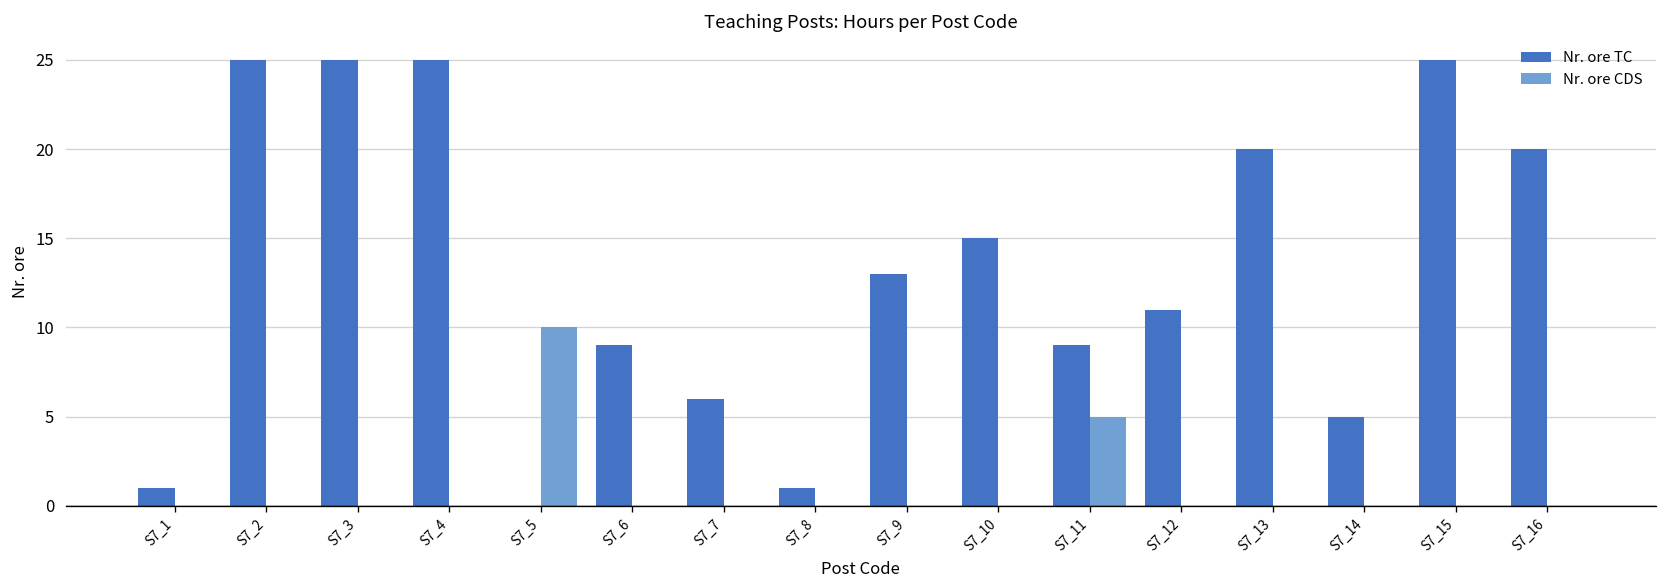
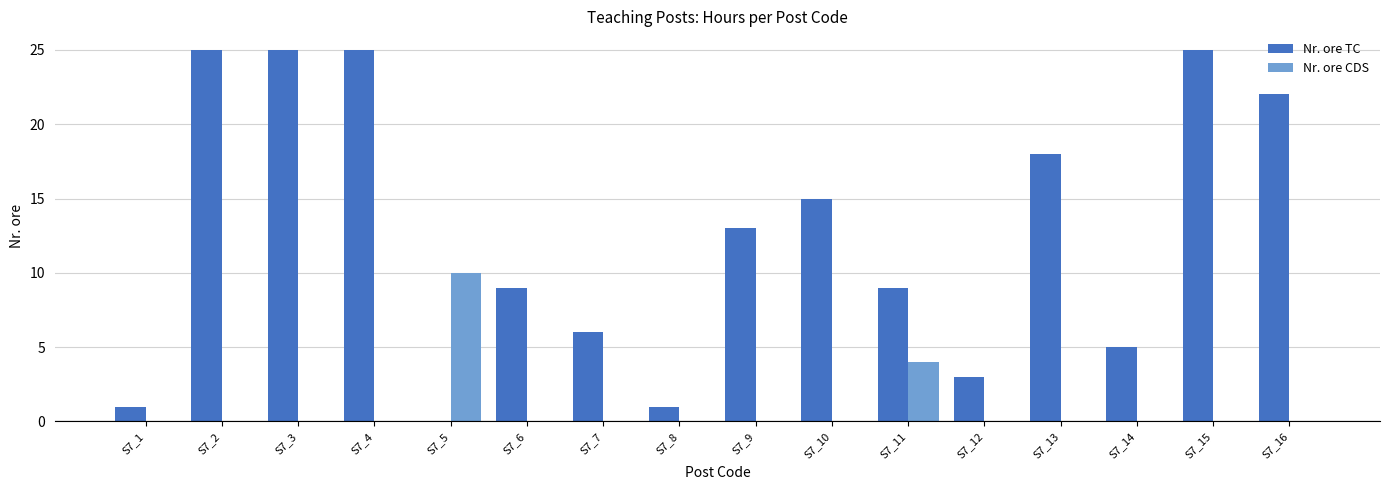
  {
    "Nr. ore TC": {
      "S7_1": 1,
      "S7_2": 25,
      "S7_3": 25,
      "S7_4": 25,
      "S7_5": 0,
      "S7_6": 9,
      "S7_7": 6,
      "S7_8": 1,
      "S7_9": 13,
      "S7_10": 15,
      "S7_11": 9,
-     "S7_12": 11,
-     "S7_13": 20,
+     "S7_12": 3,
+     "S7_13": 18,
      "S7_14": 5,
      "S7_15": 25,
-     "S7_16": 20
+     "S7_16": 22
    },
    "Nr. ore CDS": {
      "S7_1": 0,
      "S7_2": 0,
      "S7_3": 0,
      "S7_4": 0,
      "S7_5": 10,
      "S7_6": 0,
      "S7_7": 0,
      "S7_8": 0,
      "S7_9": 0,
      "S7_10": 0,
-     "S7_11": 5,
+     "S7_11": 4,
      "S7_12": 0,
      "S7_13": 0,
      "S7_14": 0,
      "S7_15": 0,
      "S7_16": 0
    }
  }
